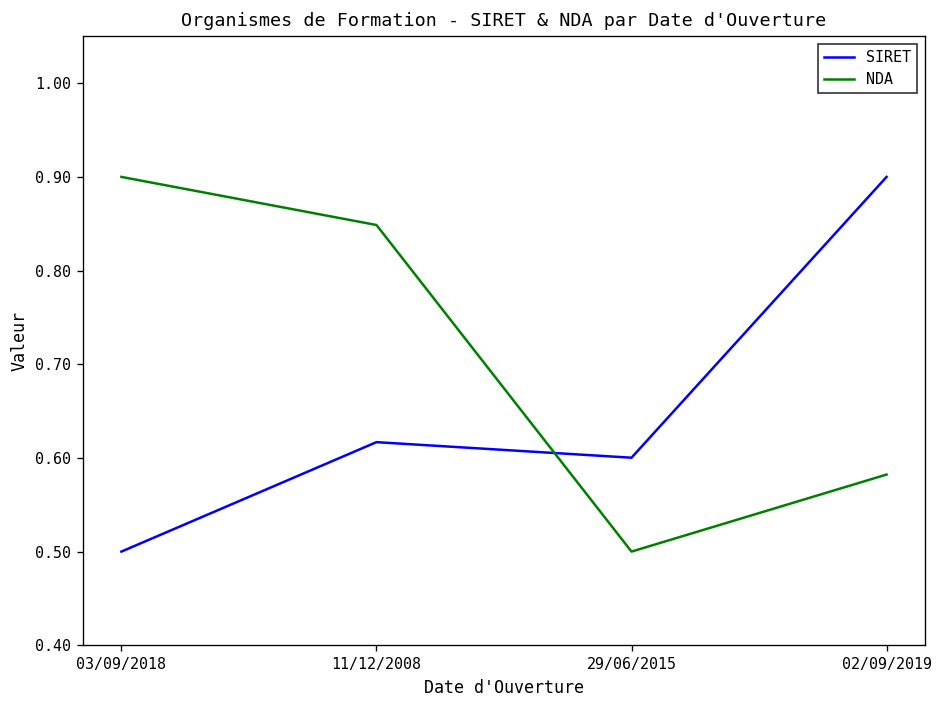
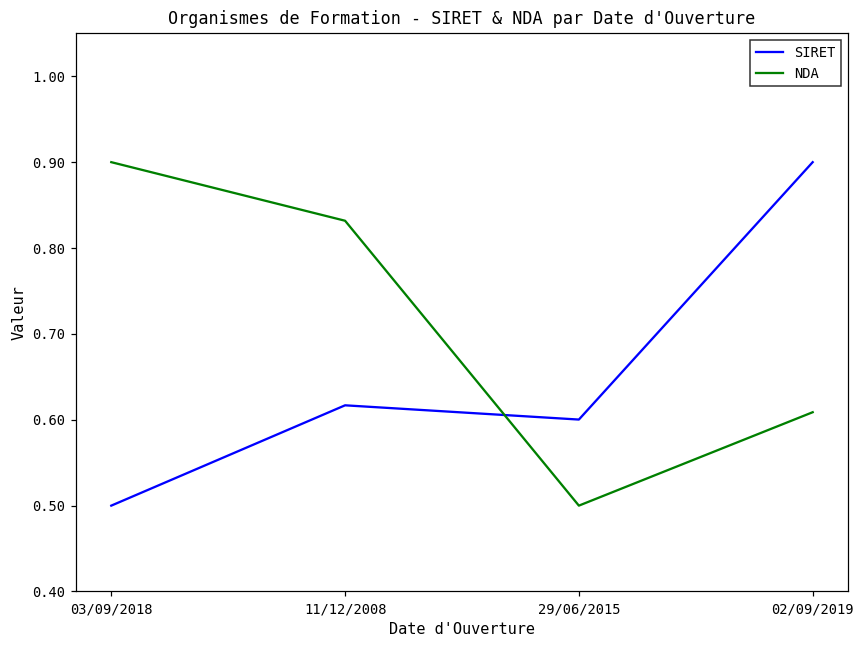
  {
    "SIRET": {
      "03/09/2018": 0.50,
      "11/12/2008": 0.62,
      "29/06/2015": 0.60,
      "02/09/2019": 0.90
    },
    "NDA": {
      "03/09/2018": 0.90,
-     "11/12/2008": 0.85,
+     "11/12/2008": 0.83,
      "29/06/2015": 0.50,
-     "02/09/2019": 0.58
+     "02/09/2019": 0.61
    }
  }
